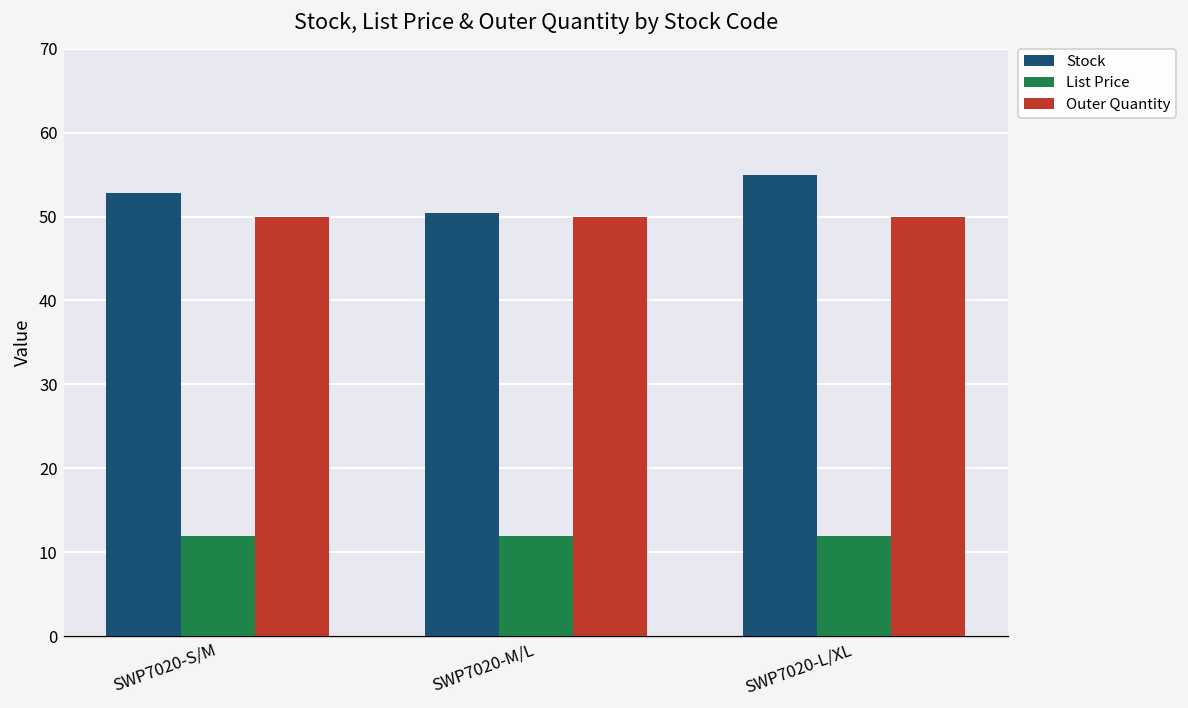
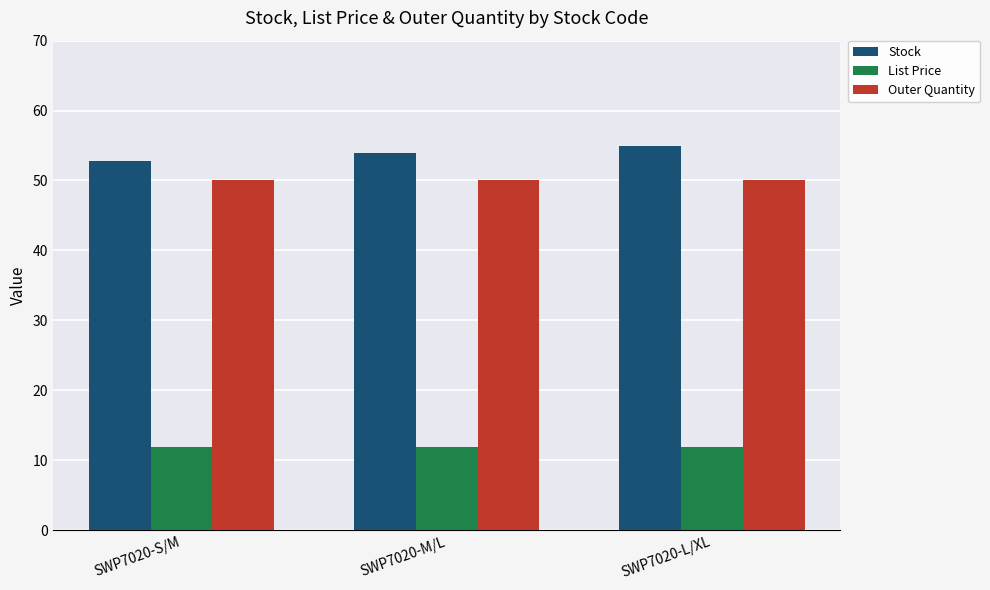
  {
    "Stock": {
      "SWP7020-S/M": 53,
-     "SWP7020-M/L": 50,
+     "SWP7020-M/L": 54,
      "SWP7020-L/XL": 55
    },
    "List Price": {
      "SWP7020-S/M": 12,
      "SWP7020-M/L": 12,
      "SWP7020-L/XL": 12
    },
    "Outer Quantity": {
      "SWP7020-S/M": 50,
      "SWP7020-M/L": 50,
      "SWP7020-L/XL": 50
    }
  }
